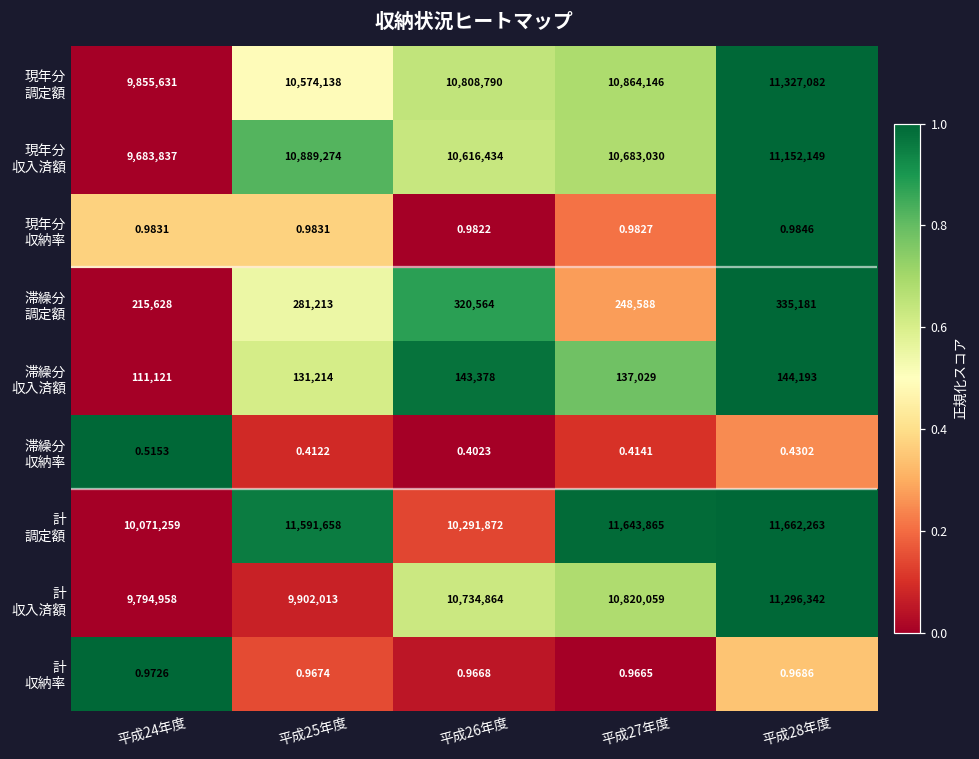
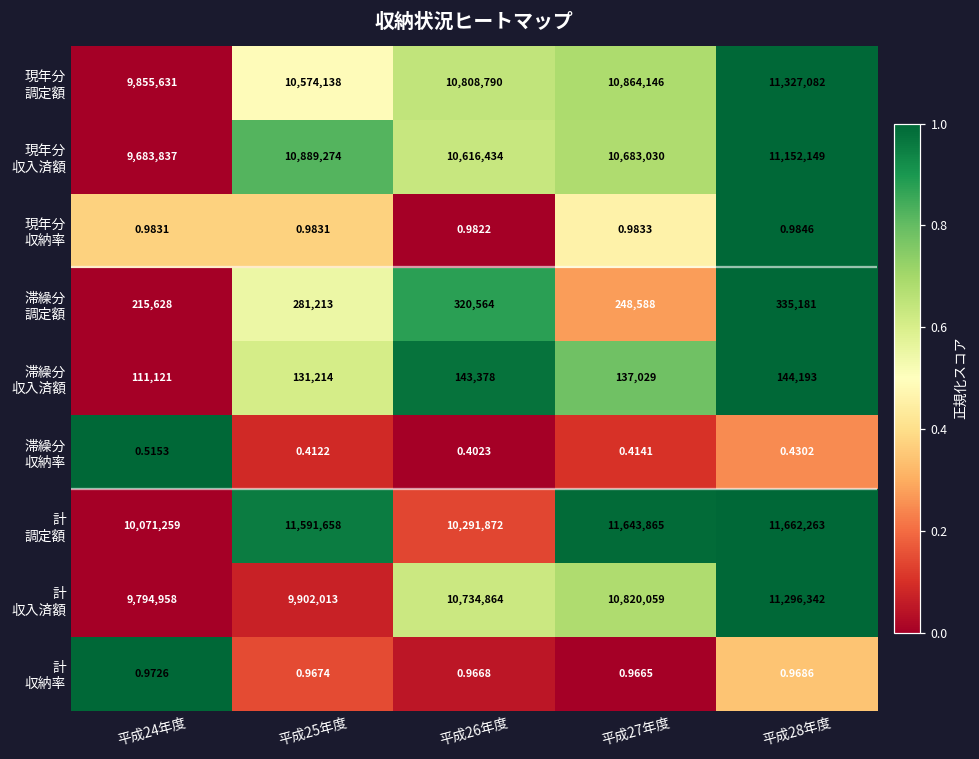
  {
    "現年分 調定額": {
      "平成24年度": "9,855,631",
      "平成25年度": "10,574,138",
      "平成26年度": "10,808,790",
      "平成27年度": "10,864,146",
      "平成28年度": "11,327,082"
    },
    "現年分 収入済額": {
      "平成24年度": "9,683,837",
      "平成25年度": "10,889,274",
      "平成26年度": "10,616,434",
      "平成27年度": "10,683,030",
      "平成28年度": "11,152,149"
    },
    "現年分 収納率": {
      "平成24年度": "0.9831",
      "平成25年度": "0.9831",
      "平成26年度": "0.9822",
-     "平成27年度": "0.9827",
+     "平成27年度": "0.9833",
      "平成28年度": "0.9846"
    },
    "滞繰分 調定額": {
      "平成24年度": "215,628",
      "平成25年度": "281,213",
      "平成26年度": "320,564",
      "平成27年度": "248,588",
      "平成28年度": "335,181"
    },
    "滞繰分 収入済額": {
      "平成24年度": "111,121",
      "平成25年度": "131,214",
      "平成26年度": "143,378",
      "平成27年度": "137,029",
      "平成28年度": "144,193"
    },
    "滞繰分 収納率": {
      "平成24年度": "0.5153",
      "平成25年度": "0.4122",
      "平成26年度": "0.4023",
      "平成27年度": "0.4141",
      "平成28年度": "0.4302"
    },
    "計 調定額": {
      "平成24年度": "10,071,259",
      "平成25年度": "11,591,658",
      "平成26年度": "10,291,872",
      "平成27年度": "11,643,865",
      "平成28年度": "11,662,263"
    },
    "計 収入済額": {
      "平成24年度": "9,794,958",
      "平成25年度": "9,902,013",
      "平成26年度": "10,734,864",
      "平成27年度": "10,820,059",
      "平成28年度": "11,296,342"
    },
    "計 収納率": {
      "平成24年度": "0.9726",
      "平成25年度": "0.9674",
      "平成26年度": "0.9668",
      "平成27年度": "0.9665",
      "平成28年度": "0.9686"
    }
  }
